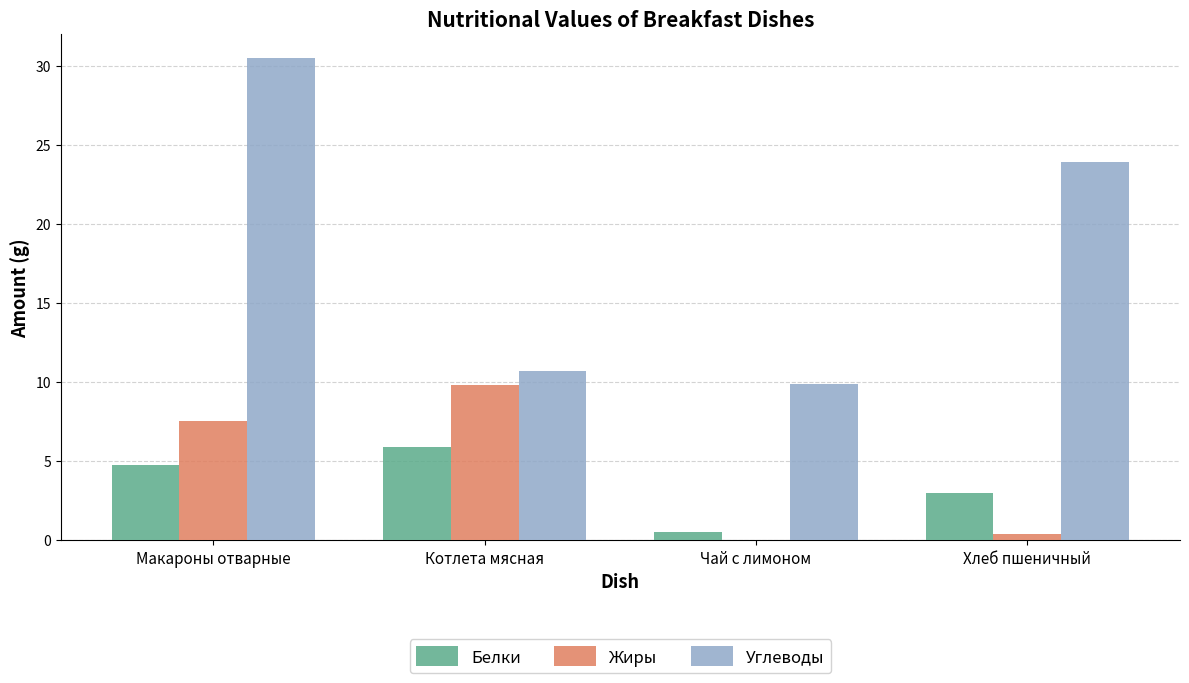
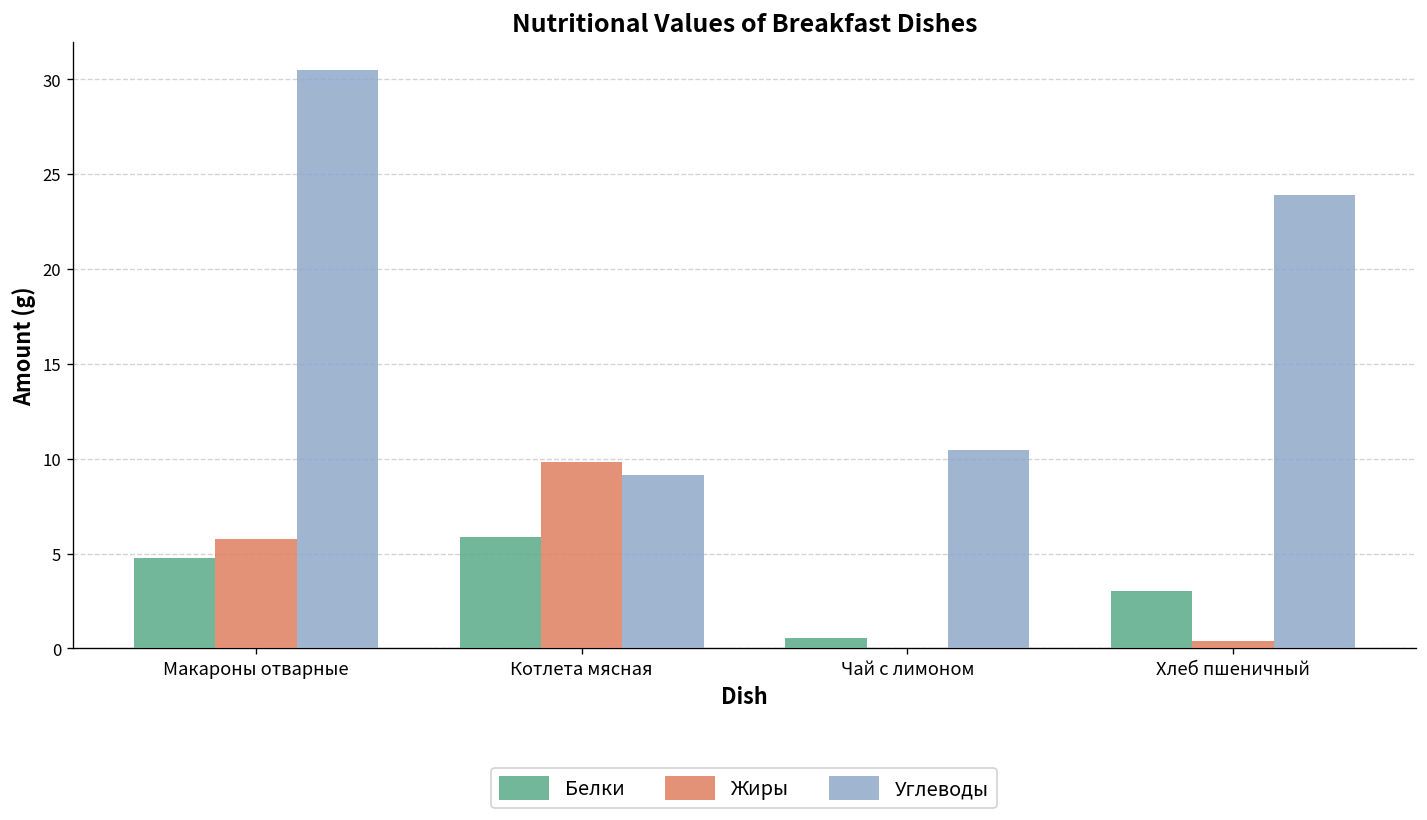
  {
    "Белки": {
      "Макароны отварные": 4.8,
      "Котлета мясная": 5.9,
      "Чай с лимоном": 0.5,
      "Хлеб пшеничный": 3.0
    },
    "Жиры": {
-     "Макароны отварные": 7.5,
+     "Макароны отварные": 5.8,
      "Котлета мясная": 9.8,
      "Чай с лимоном": 0.0,
      "Хлеб пшеничный": 0.4
    },
    "Углеводы": {
      "Макароны отварные": 30.5,
-     "Котлета мясная": 10.7,
-     "Чай с лимоном": 9.9,
+     "Котлета мясная": 9.1,
+     "Чай с лимоном": 10.5,
      "Хлеб пшеничный": 23.9
    }
  }
